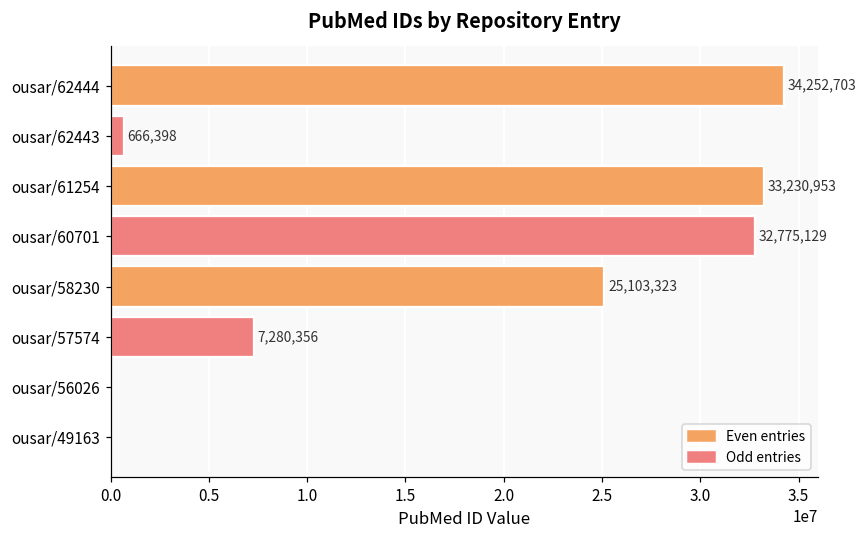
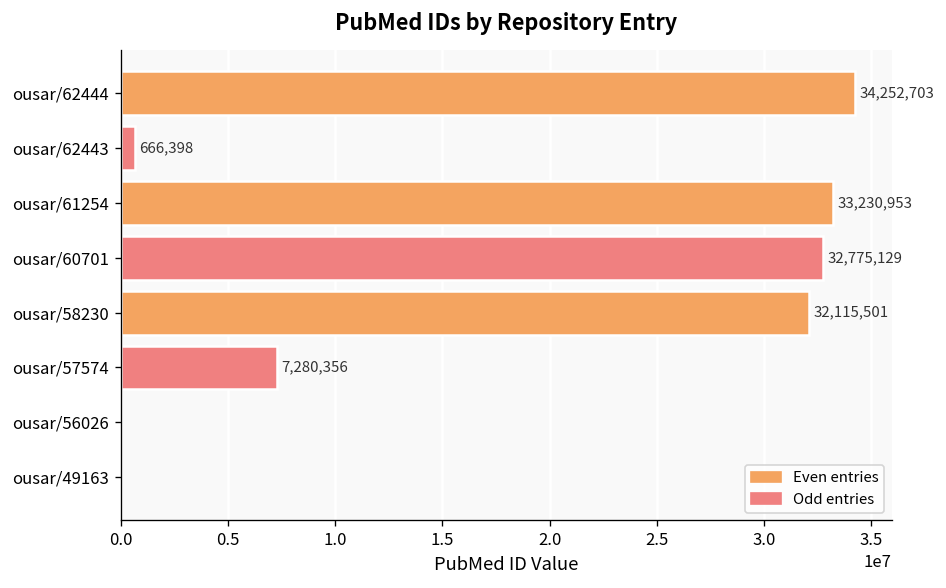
  {
    "ousar/62444": "34,252,703",
    "ousar/62443": "666,398",
    "ousar/61254": "33,230,953",
    "ousar/60701": "32,775,129",
-   "ousar/58230": "25,103,323",
+   "ousar/58230": "32,115,501",
    "ousar/57574": "7,280,356"
  }
